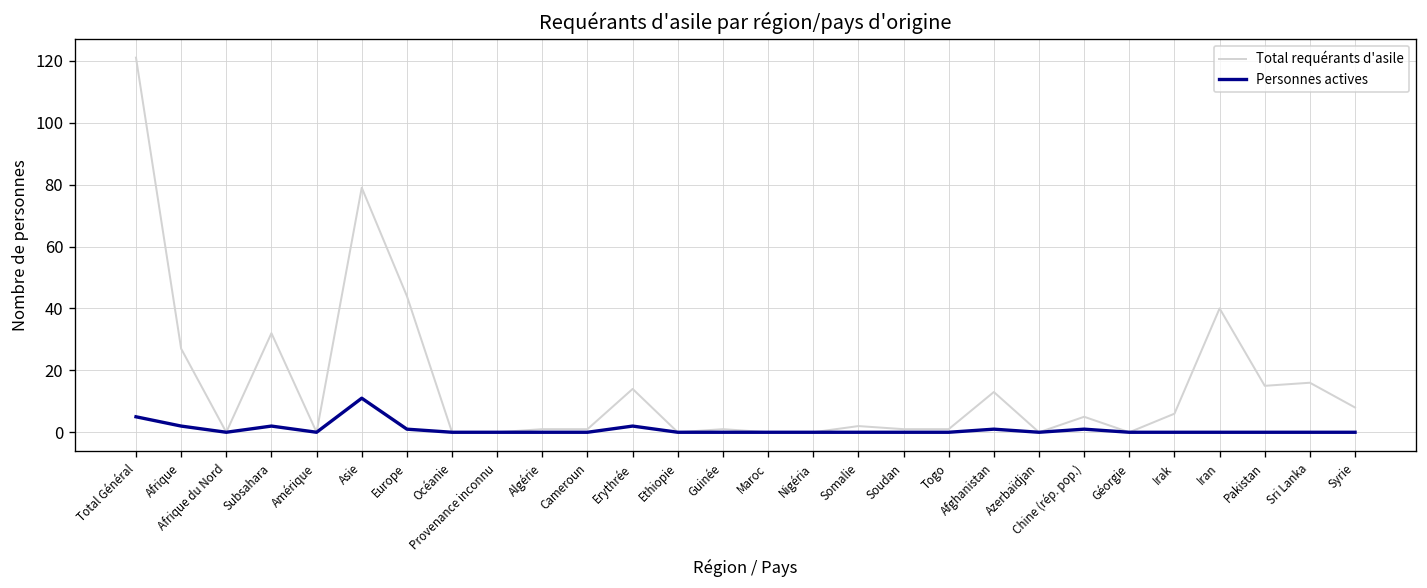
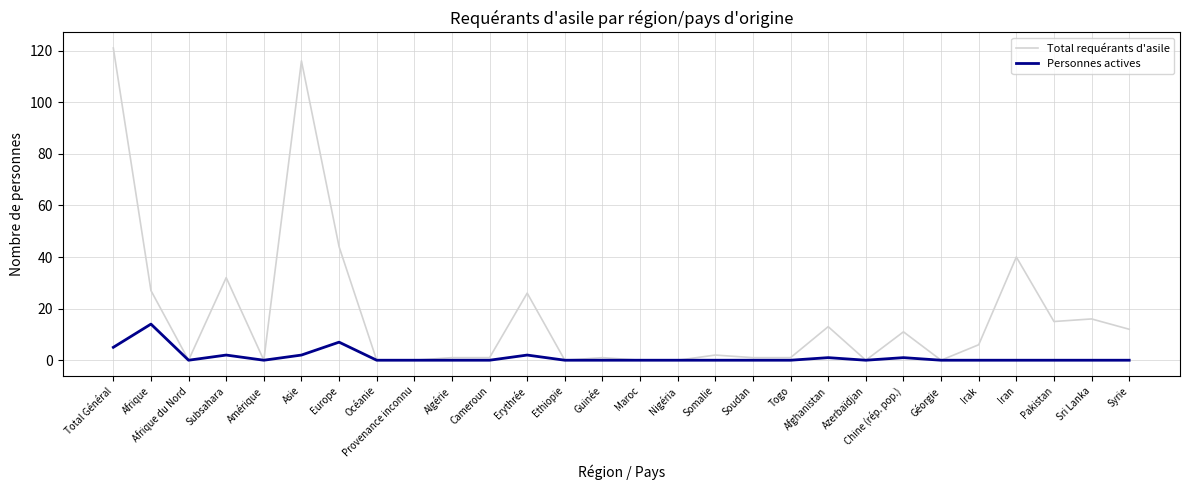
  {
    "Total requérants d'asile": {
      "Total Général": 121,
      "Afrique": 27,
      "Subsahara": 32,
-     "Asie": 79,
+     "Asie": 116,
      "Europe": 44,
      "Algérie": 1,
      "Cameroun": 1,
-     "Erythrée": 14,
+     "Erythrée": 26,
      "Guinée": 1,
      "Somalie": 2,
      "Soudan": 1,
      "Togo": 1,
      "Afghanistan": 13,
-     "Chine (rép. pop.)": 5,
+     "Chine (rép. pop.)": 11,
      "Irak": 6,
      "Iran": 40,
      "Pakistan": 15,
      "Sri Lanka": 16,
-     "Syrie": 8
+     "Syrie": 12
    },
    "Personnes actives": {
      "Total Général": 5,
-     "Afrique": 2,
+     "Afrique": 14,
      "Subsahara": 2,
-     "Asie": 11,
-     "Europe": 1,
+     "Asie": 2,
+     "Europe": 7,
      "Algérie": 0,
      "Cameroun": 0,
      "Erythrée": 2,
      "Guinée": 0,
      "Somalie": 0,
      "Soudan": 0,
      "Togo": 0,
      "Afghanistan": 1,
      "Chine (rép. pop.)": 1,
      "Irak": 0,
      "Iran": 0,
      "Pakistan": 0,
      "Sri Lanka": 0,
      "Syrie": 0
    }
  }
